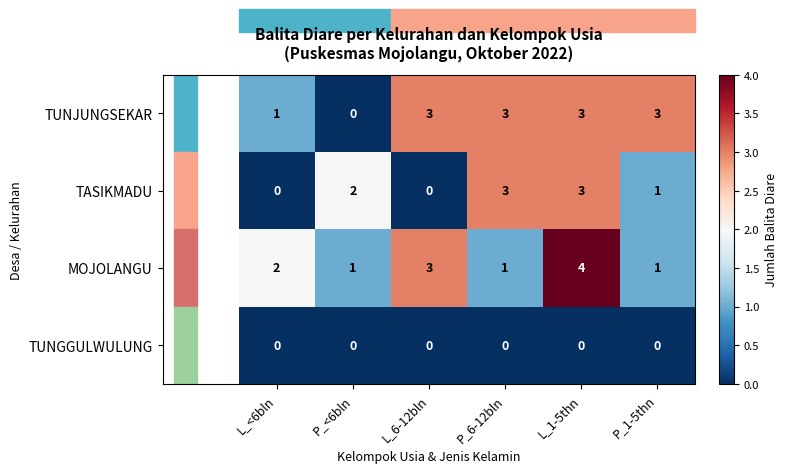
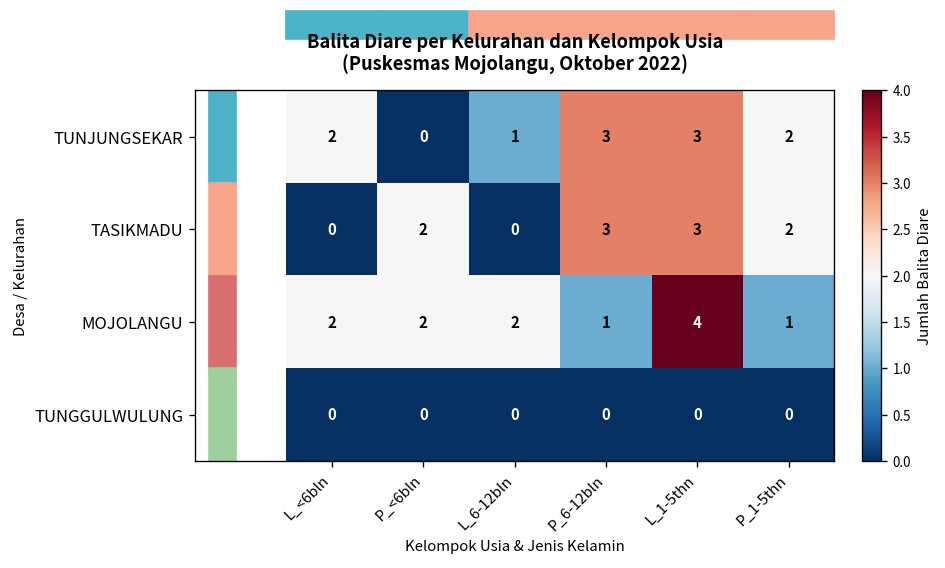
  {
    "TUNJUNGSEKAR": {
-     "L_<6bln": 1,
+     "L_<6bln": 2,
      "P_<6bln": 0,
-     "L_6-12bln": 3,
+     "L_6-12bln": 1,
      "P_6-12bln": 3,
      "L_1-5thn": 3,
-     "P_1-5thn": 3
+     "P_1-5thn": 2
    },
    "TASIKMADU": {
      "L_<6bln": 0,
      "P_<6bln": 2,
      "L_6-12bln": 0,
      "P_6-12bln": 3,
      "L_1-5thn": 3,
-     "P_1-5thn": 1
+     "P_1-5thn": 2
    },
    "MOJOLANGU": {
      "L_<6bln": 2,
-     "P_<6bln": 1,
-     "L_6-12bln": 3,
+     "P_<6bln": 2,
+     "L_6-12bln": 2,
      "P_6-12bln": 1,
      "L_1-5thn": 4,
      "P_1-5thn": 1
    },
    "TUNGGULWULUNG": {
      "L_<6bln": 0,
      "P_<6bln": 0,
      "L_6-12bln": 0,
      "P_6-12bln": 0,
      "L_1-5thn": 0,
      "P_1-5thn": 0
    }
  }
